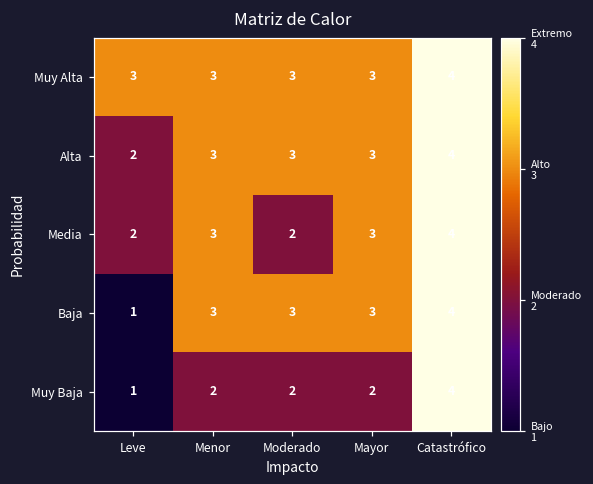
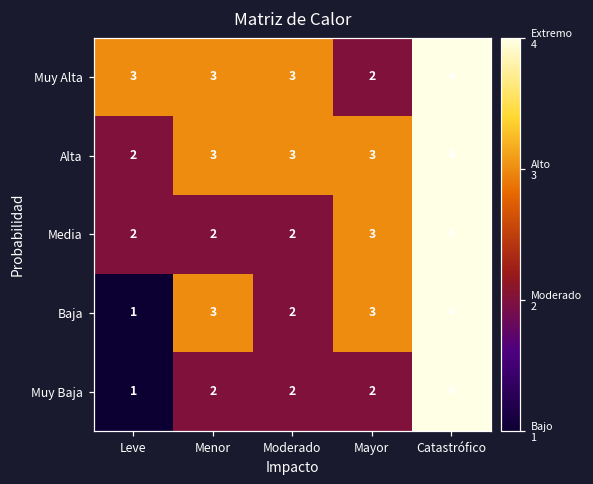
  {
    "Muy Alta": {
      "Leve": 3,
      "Menor": 3,
      "Moderado": 3,
-     "Mayor": 3
+     "Mayor": 2
    },
    "Alta": {
      "Leve": 2,
      "Menor": 3,
      "Moderado": 3,
      "Mayor": 3
    },
    "Media": {
      "Leve": 2,
-     "Menor": 3,
+     "Menor": 2,
      "Moderado": 2,
      "Mayor": 3
    },
    "Baja": {
      "Leve": 1,
      "Menor": 3,
-     "Moderado": 3,
+     "Moderado": 2,
      "Mayor": 3
    },
    "Muy Baja": {
      "Leve": 1,
      "Menor": 2,
      "Moderado": 2,
      "Mayor": 2
    }
  }
